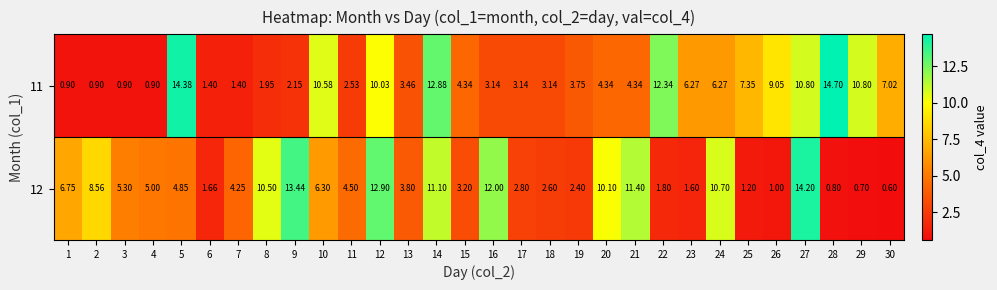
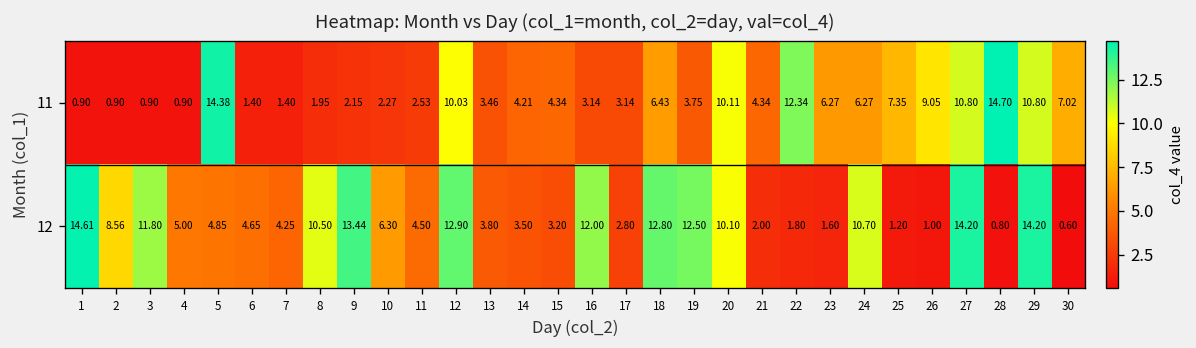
  {
    "11": {
      "1": 0.90,
      "2": 0.90,
      "3": 0.90,
      "4": 0.90,
      "5": 14.38,
      "6": 1.40,
      "7": 1.40,
      "8": 1.95,
      "9": 2.15,
-     "10": 10.58,
+     "10": 2.27,
      "11": 2.53,
      "12": 10.03,
      "13": 3.46,
-     "14": 12.88,
+     "14": 4.21,
      "15": 4.34,
      "16": 3.14,
      "17": 3.14,
-     "18": 3.14,
+     "18": 6.43,
      "19": 3.75,
-     "20": 4.34,
+     "20": 10.11,
      "21": 4.34,
      "22": 12.34,
      "23": 6.27,
      "24": 6.27,
      "25": 7.35,
      "26": 9.05,
      "27": 10.80,
      "28": 14.70,
      "29": 10.80,
      "30": 7.02
    },
    "12": {
-     "1": 6.75,
+     "1": 14.61,
      "2": 8.56,
-     "3": 5.30,
+     "3": 11.80,
      "4": 5.00,
      "5": 4.85,
-     "6": 1.66,
+     "6": 4.65,
      "7": 4.25,
      "8": 10.50,
      "9": 13.44,
      "10": 6.30,
      "11": 4.50,
      "12": 12.90,
      "13": 3.80,
-     "14": 11.10,
+     "14": 3.50,
      "15": 3.20,
      "16": 12.00,
      "17": 2.80,
-     "18": 2.60,
-     "19": 2.40,
+     "18": 12.80,
+     "19": 12.50,
      "20": 10.10,
-     "21": 11.40,
+     "21": 2.00,
      "22": 1.80,
      "23": 1.60,
      "24": 10.70,
      "25": 1.20,
      "26": 1.00,
      "27": 14.20,
      "28": 0.80,
-     "29": 0.70,
+     "29": 14.20,
      "30": 0.60
    }
  }
